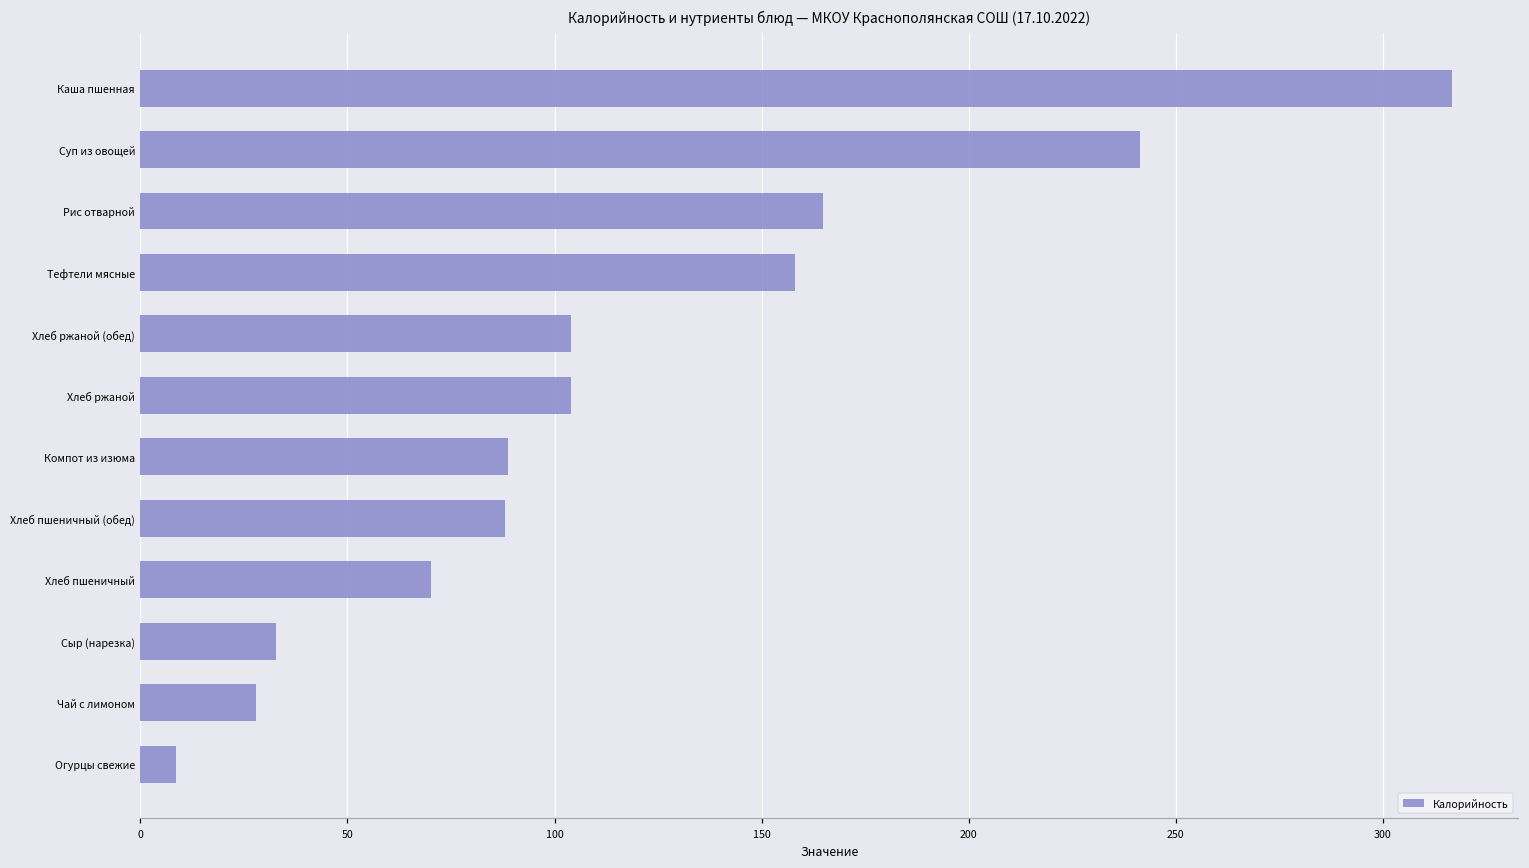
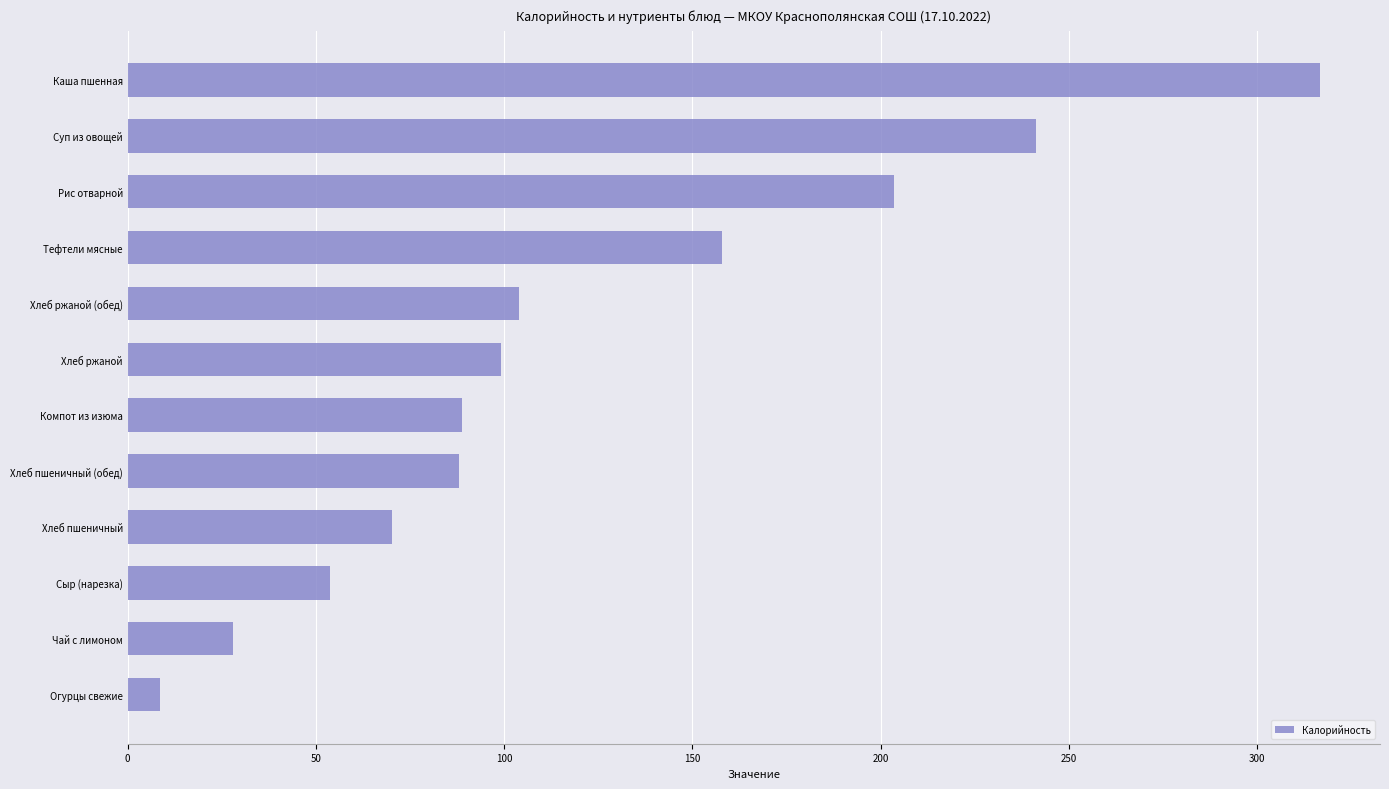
  {
    "Каша пшенная": 317,
    "Суп из овощей": 241,
-   "Рис отварной": 165,
+   "Рис отварной": 204,
    "Тефтели мясные": 158,
    "Хлеб ржаной (обед)": 104,
-   "Хлеб ржаной": 104,
+   "Хлеб ржаной": 99,
    "Компот из изюма": 89,
    "Хлеб пшеничный (обед)": 88,
    "Хлеб пшеничный": 70,
-   "Сыр (нарезка)": 33,
+   "Сыр (нарезка)": 54,
    "Чай с лимоном": 28,
    "Огурцы свежие": 9
  }
